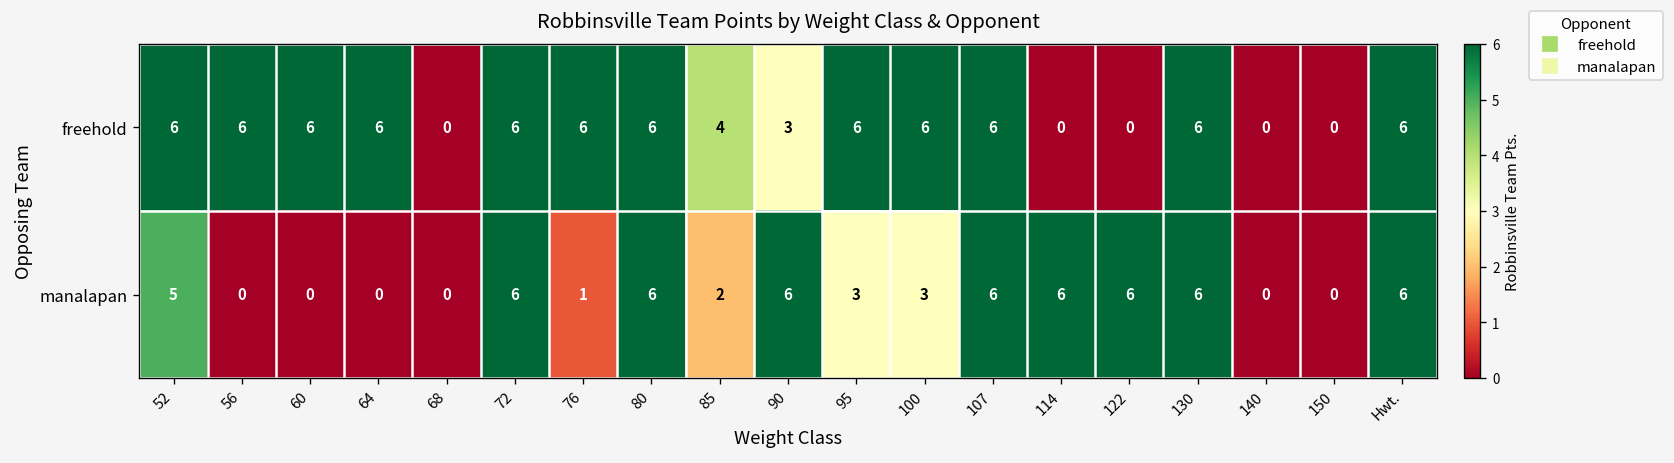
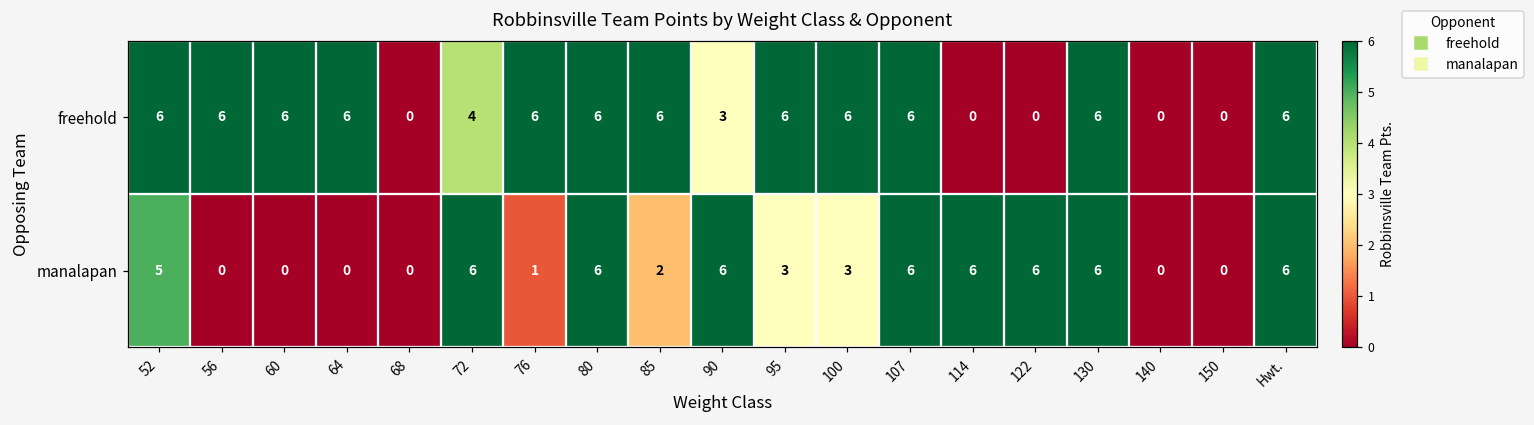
  {
    "freehold": {
      "52": 6,
      "56": 6,
      "60": 6,
      "64": 6,
      "68": 0,
-     "72": 6,
+     "72": 4,
      "76": 6,
      "80": 6,
-     "85": 4,
+     "85": 6,
      "90": 3,
      "95": 6,
      "100": 6,
      "107": 6,
      "114": 0,
      "122": 0,
      "130": 6,
      "140": 0,
      "150": 0,
      "Hwt.": 6
    },
    "manalapan": {
      "52": 5,
      "56": 0,
      "60": 0,
      "64": 0,
      "68": 0,
      "72": 6,
      "76": 1,
      "80": 6,
      "85": 2,
      "90": 6,
      "95": 3,
      "100": 3,
      "107": 6,
      "114": 6,
      "122": 6,
      "130": 6,
      "140": 0,
      "150": 0,
      "Hwt.": 6
    }
  }
